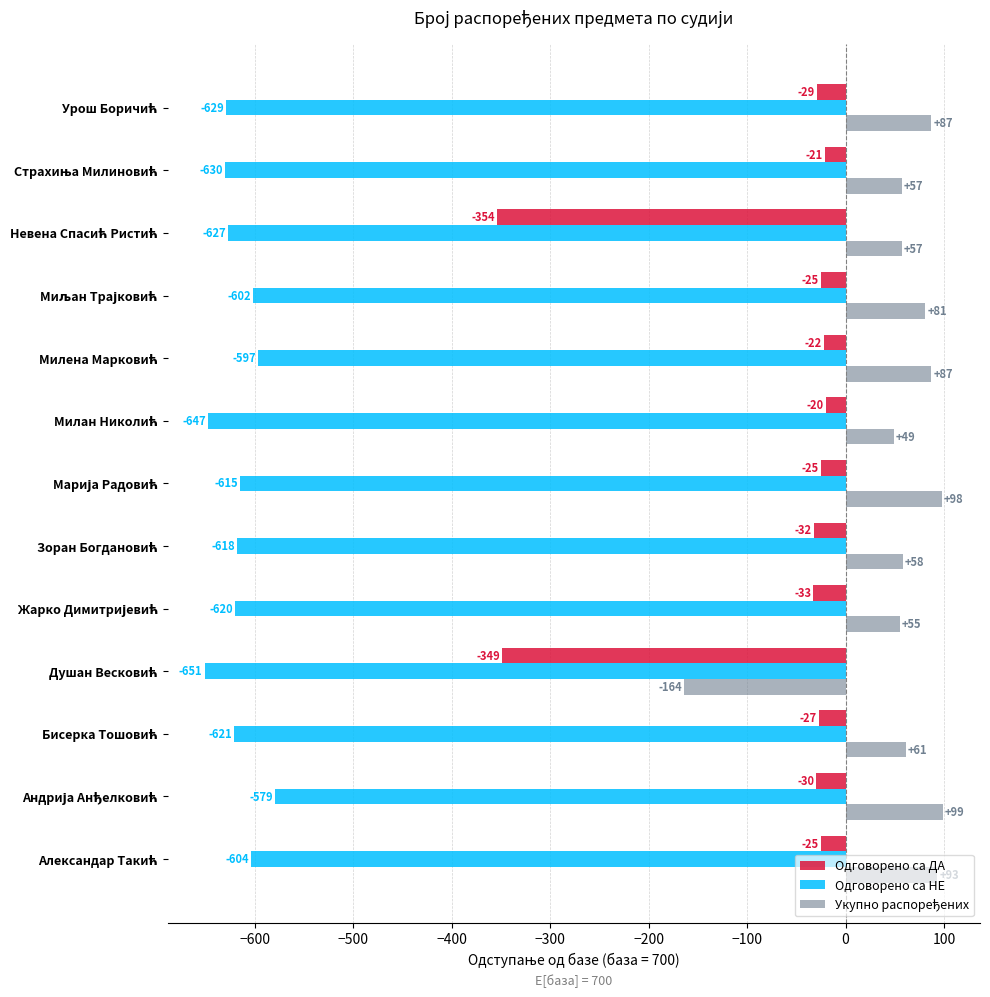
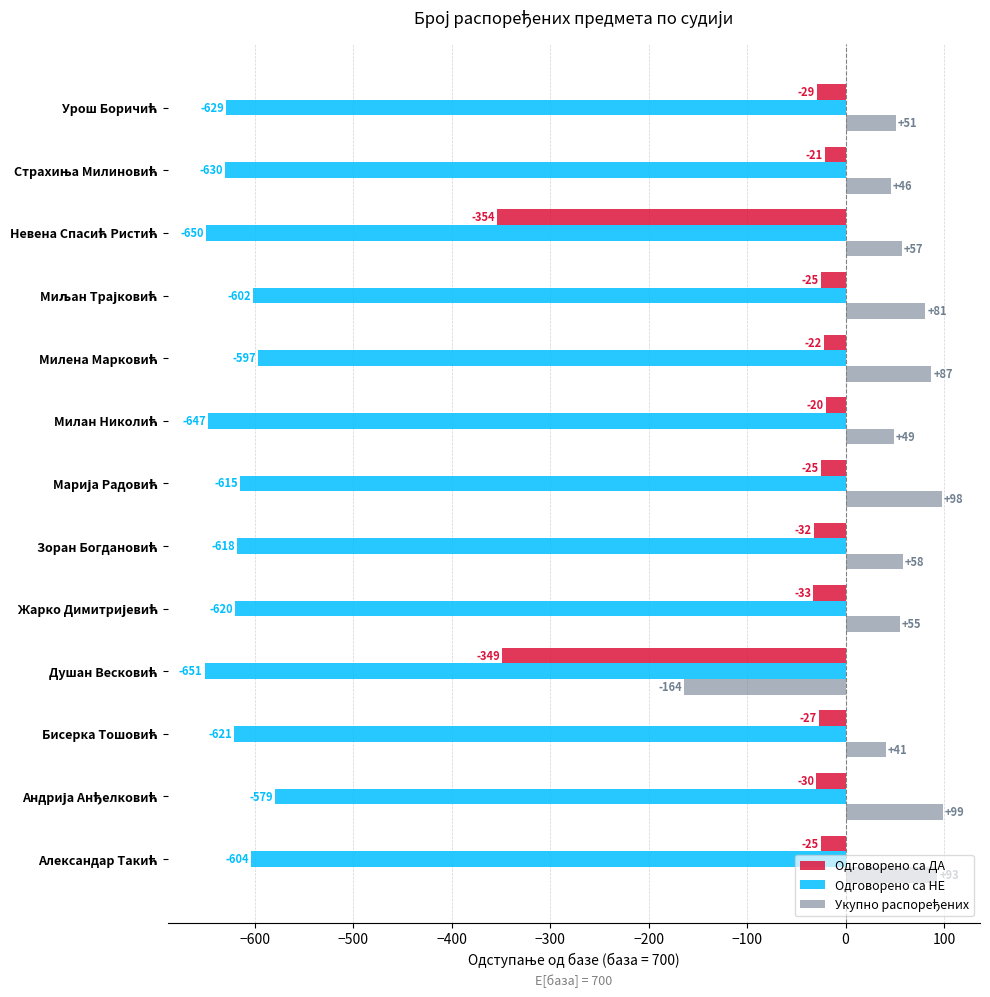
  {
    "Одговорено са ДА": {
      "Урош Боричић": "-29",
      "Страхиња Милиновић": "-21",
      "Невена Спасић Ристић": "-354",
      "Миљан Трајковић": "-25",
      "Милена Марковић": "-22",
      "Милан Николић": "-20",
      "Марија Радовић": "-25",
      "Зоран Богдановић": "-32",
      "Жарко Димитријевић": "-33",
      "Душан Весковић": "-349",
      "Бисерка Тошовић": "-27",
      "Андрија Анђелковић": "-30",
      "Александар Такић": "-25"
    },
    "Одговорено са НЕ": {
      "Урош Боричић": "-629",
      "Страхиња Милиновић": "-630",
-     "Невена Спасић Ристић": "-627",
+     "Невена Спасић Ристић": "-650",
      "Миљан Трајковић": "-602",
      "Милена Марковић": "-597",
      "Милан Николић": "-647",
      "Марија Радовић": "-615",
      "Зоран Богдановић": "-618",
      "Жарко Димитријевић": "-620",
      "Душан Весковић": "-651",
      "Бисерка Тошовић": "-621",
      "Андрија Анђелковић": "-579",
      "Александар Такић": "-604"
    },
    "Укупно распоређених": {
-     "Урош Боричић": "+87",
-     "Страхиња Милиновић": "+57",
+     "Урош Боричић": "+51",
+     "Страхиња Милиновић": "+46",
      "Невена Спасић Ристић": "+57",
      "Миљан Трајковић": "+81",
      "Милена Марковић": "+87",
      "Милан Николић": "+49",
      "Марија Радовић": "+98",
      "Зоран Богдановић": "+58",
      "Жарко Димитријевић": "+55",
      "Душан Весковић": "-164",
-     "Бисерка Тошовић": "+61",
+     "Бисерка Тошовић": "+41",
      "Андрија Анђелковић": "+99"
    }
  }
